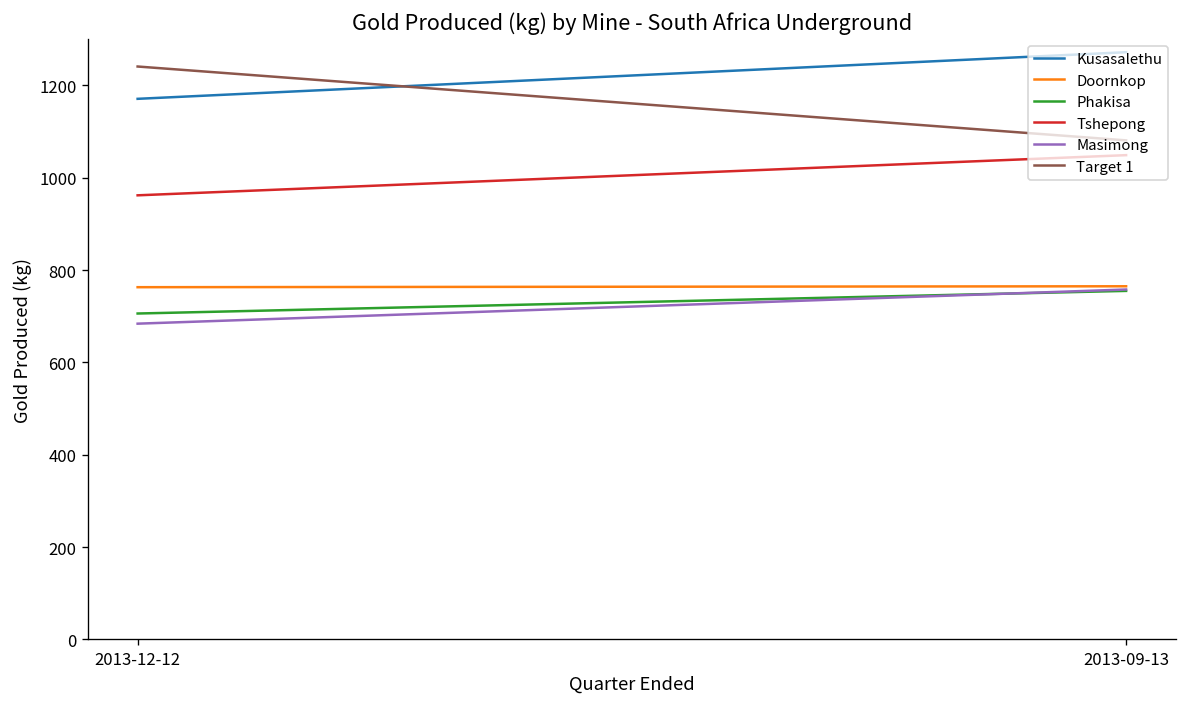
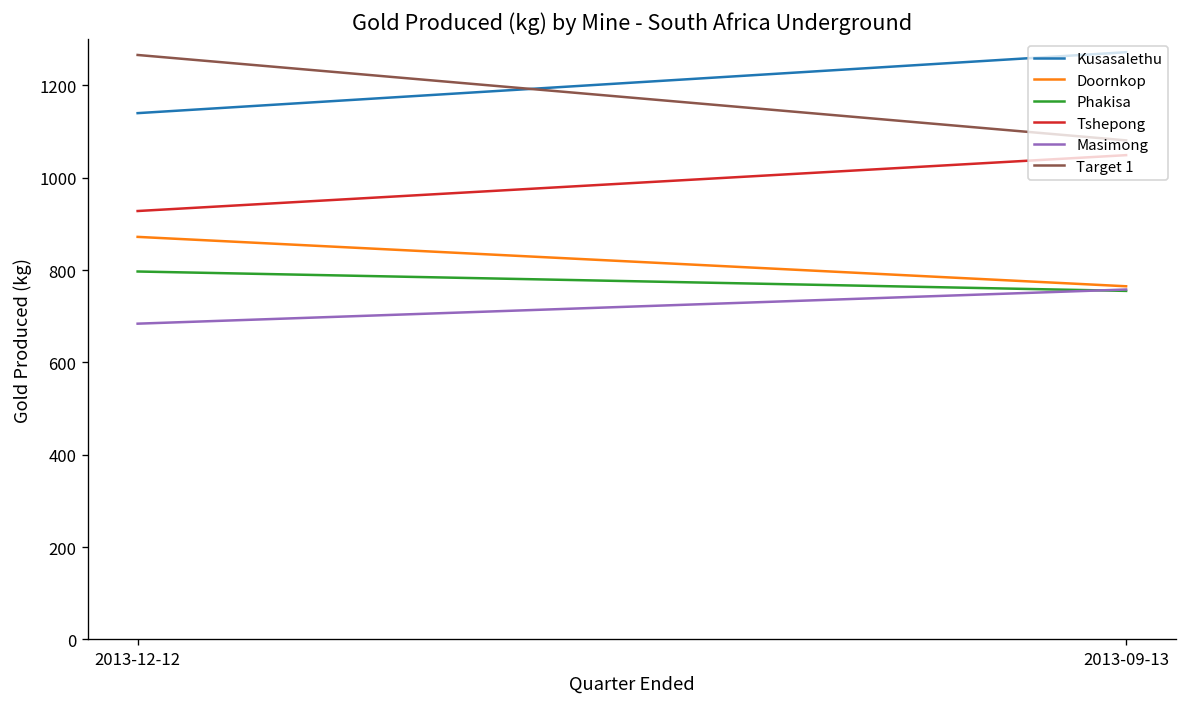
  {
    "Kusasalethu": {
-     "2013-12-12": 1170
+     "2013-12-12": 1140
    },
    "Doornkop": {
-     "2013-12-12": 760,
+     "2013-12-12": 870,
      "2013-09-13": 770
    },
    "Phakisa": {
-     "2013-12-12": 710
+     "2013-12-12": 800
    },
    "Tshepong": {
-     "2013-12-12": 960
+     "2013-12-12": 930
    },
    "Masimong": {
      "2013-12-12": 680
    },
    "Target 1": {
-     "2013-12-12": 1240
+     "2013-12-12": 1270
    }
  }
